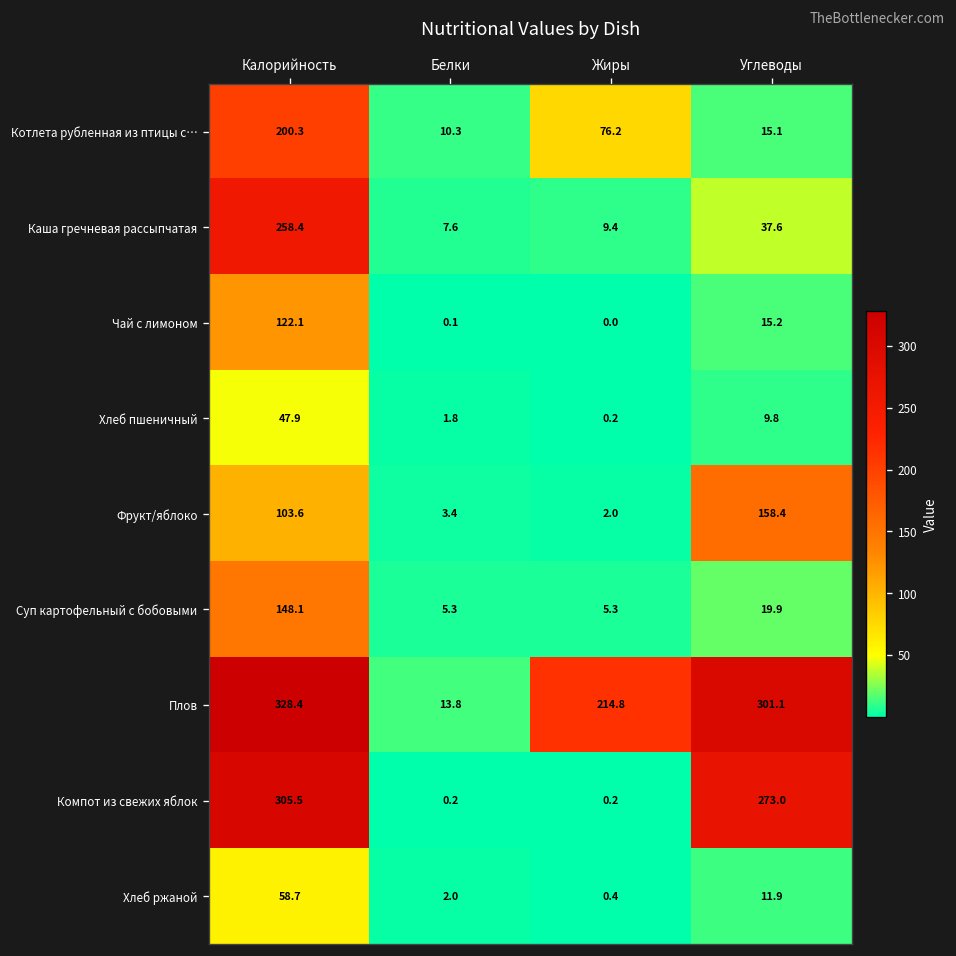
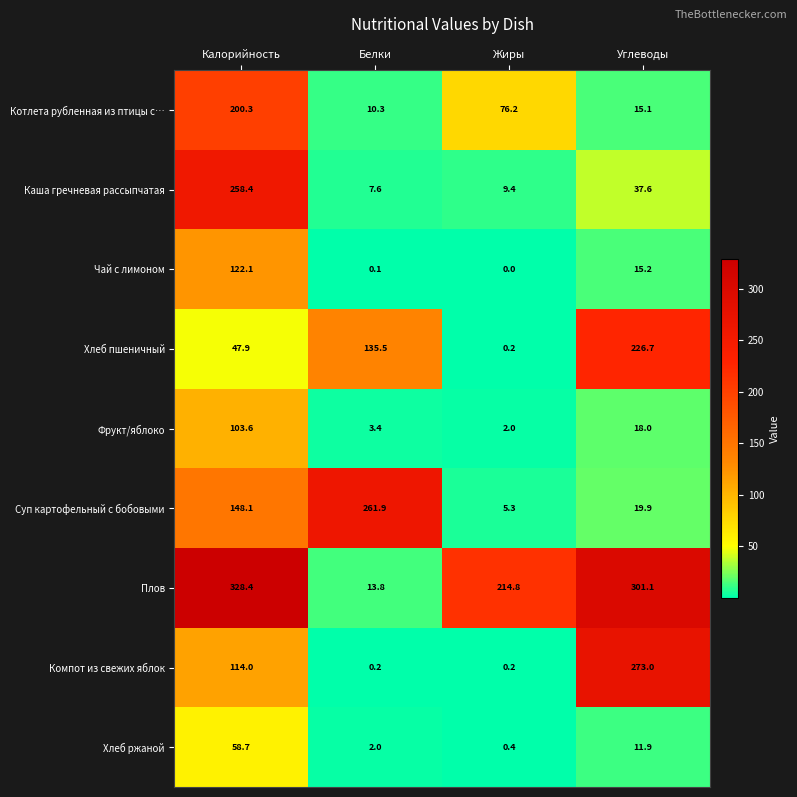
  {
    "Котлета рубленная из птицы с…": {
      "Калорийность": 200.3,
      "Белки": 10.3,
      "Жиры": 76.2,
      "Углеводы": 15.1
    },
    "Каша гречневая рассыпчатая": {
      "Калорийность": 258.4,
      "Белки": 7.6,
      "Жиры": 9.4,
      "Углеводы": 37.6
    },
    "Чай с лимоном": {
      "Калорийность": 122.1,
      "Белки": 0.1,
      "Жиры": 0.0,
      "Углеводы": 15.2
    },
    "Хлеб пшеничный": {
      "Калорийность": 47.9,
-     "Белки": 1.8,
+     "Белки": 135.5,
      "Жиры": 0.2,
-     "Углеводы": 9.8
+     "Углеводы": 226.7
    },
    "Фрукт/яблоко": {
      "Калорийность": 103.6,
      "Белки": 3.4,
      "Жиры": 2.0,
-     "Углеводы": 158.4
+     "Углеводы": 18.0
    },
    "Суп картофельный с бобовыми": {
      "Калорийность": 148.1,
-     "Белки": 5.3,
+     "Белки": 261.9,
      "Жиры": 5.3,
      "Углеводы": 19.9
    },
    "Плов": {
      "Калорийность": 328.4,
      "Белки": 13.8,
      "Жиры": 214.8,
      "Углеводы": 301.1
    },
    "Компот из свежих яблок": {
-     "Калорийность": 305.5,
+     "Калорийность": 114.0,
      "Белки": 0.2,
      "Жиры": 0.2,
      "Углеводы": 273.0
    },
    "Хлеб ржаной": {
      "Калорийность": 58.7,
      "Белки": 2.0,
      "Жиры": 0.4,
      "Углеводы": 11.9
    }
  }
